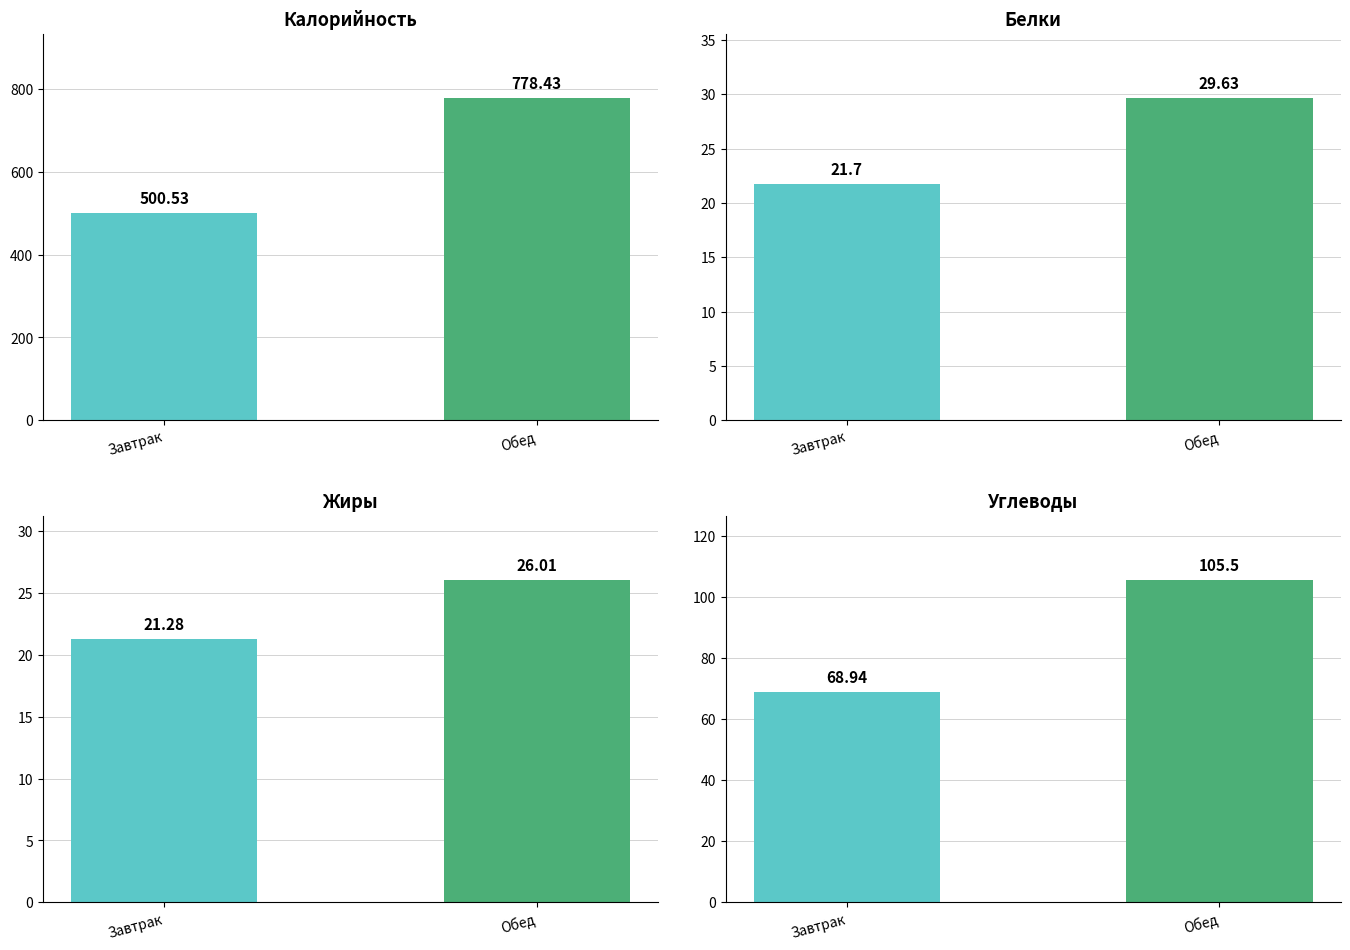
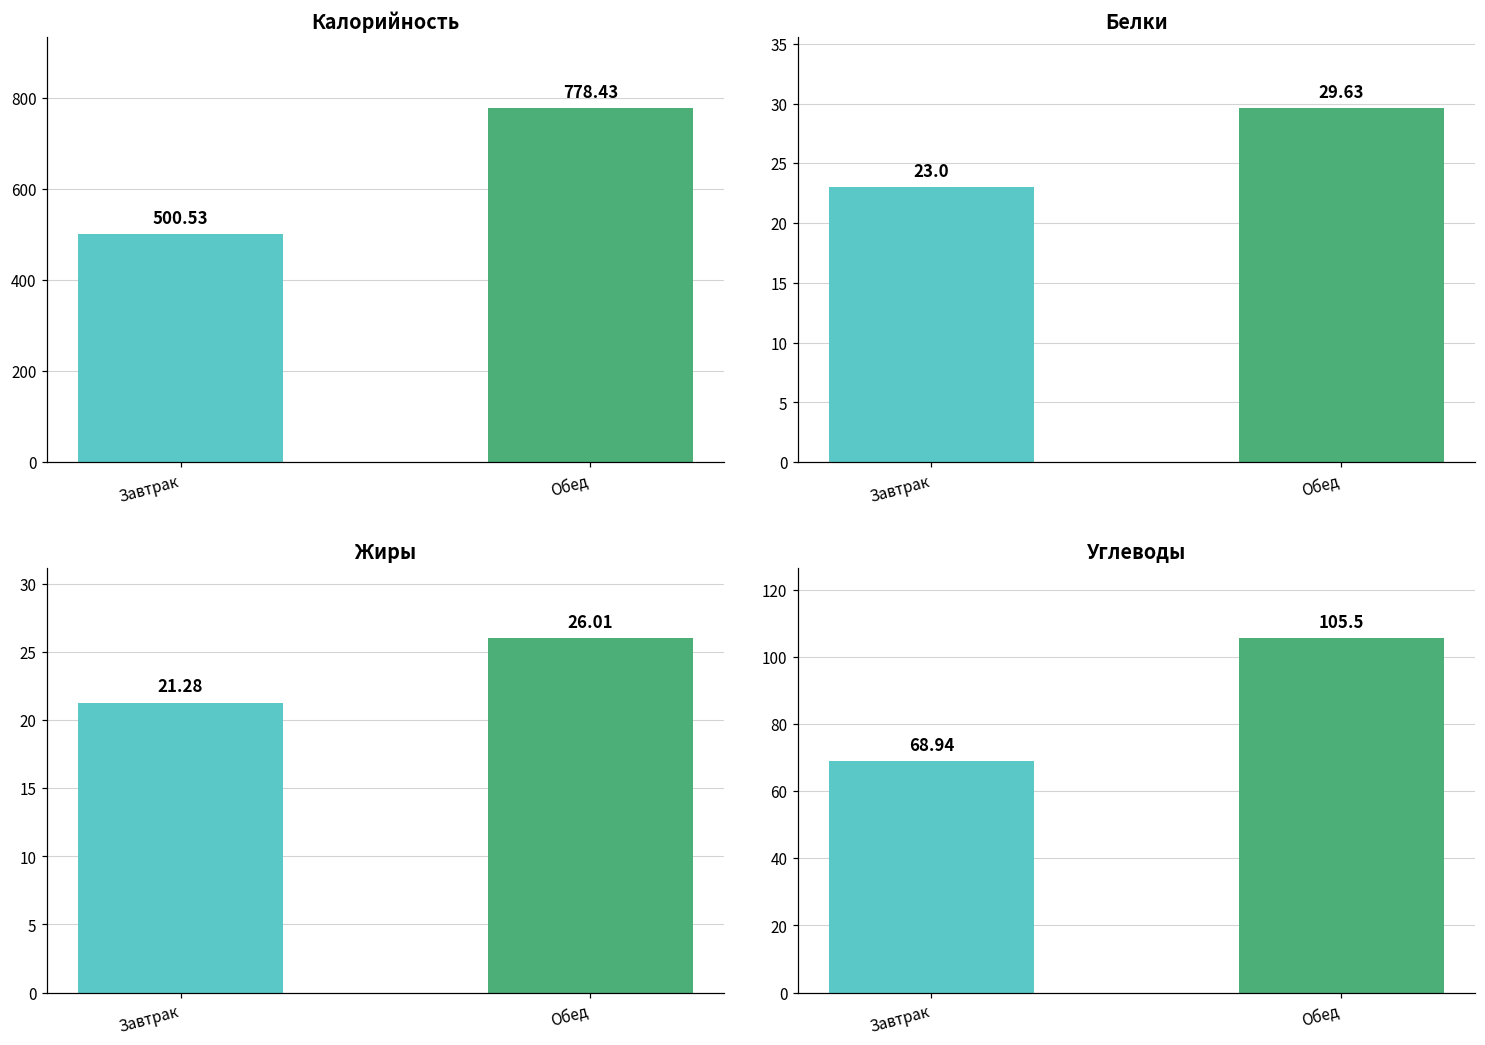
  {
    "Калорийность": {
      "Завтрак": 500.53,
      "Обед": 778.43
    },
    "Белки": {
-     "Завтрак": 21.7,
+     "Завтрак": 23.0,
      "Обед": 29.63
    },
    "Жиры": {
      "Завтрак": 21.28,
      "Обед": 26.01
    },
    "Углеводы": {
      "Завтрак": 68.94,
      "Обед": 105.5
    }
  }
